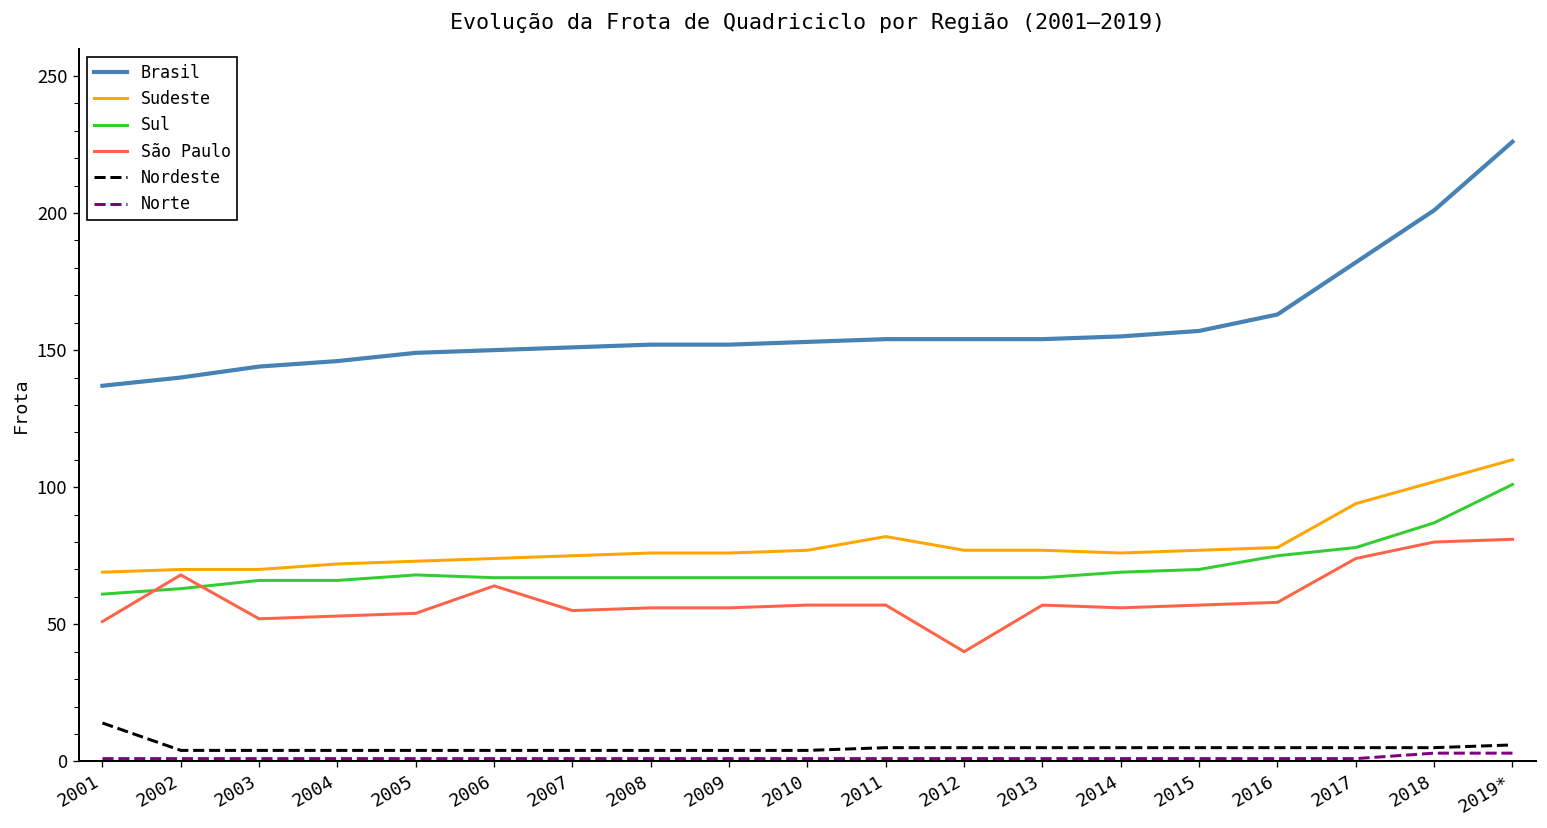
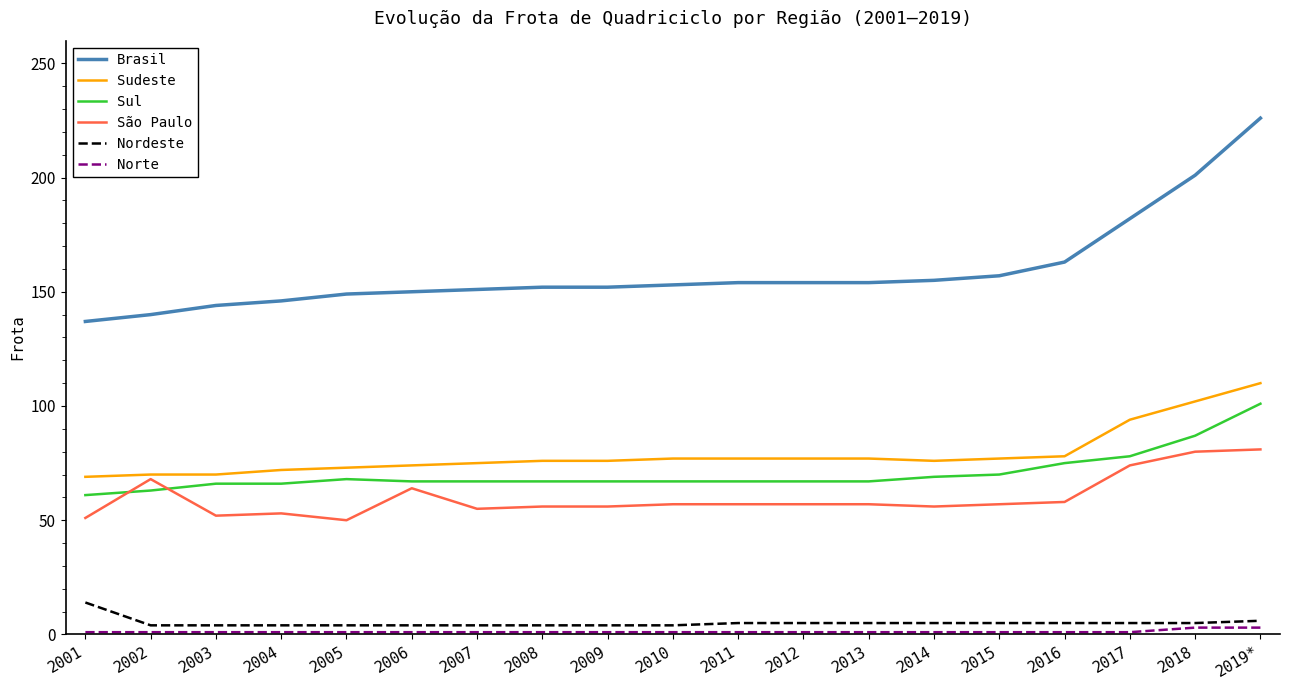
  {
    "Brasil": {
      "2001": 137,
      "2002": 140,
      "2003": 144,
      "2004": 146,
      "2005": 149,
      "2006": 150,
      "2007": 151,
      "2008": 152,
      "2009": 152,
      "2010": 153,
      "2011": 154,
      "2012": 154,
      "2013": 154,
      "2014": 155,
      "2015": 157,
      "2016": 163,
      "2017": 182,
      "2018": 201,
      "2019*": 226
    },
    "Sudeste": {
      "2001": 69,
      "2002": 70,
      "2003": 70,
      "2004": 72,
      "2005": 73,
      "2006": 74,
      "2007": 75,
      "2008": 76,
      "2009": 76,
      "2010": 77,
-     "2011": 82,
+     "2011": 77,
      "2012": 77,
      "2013": 77,
      "2014": 76,
      "2015": 77,
      "2016": 78,
      "2017": 94,
      "2018": 102,
      "2019*": 110
    },
    "Sul": {
      "2001": 61,
      "2002": 63,
      "2003": 66,
      "2004": 66,
      "2005": 68,
      "2006": 67,
      "2007": 67,
      "2008": 67,
      "2009": 67,
      "2010": 67,
      "2011": 67,
      "2012": 67,
      "2013": 67,
      "2014": 69,
      "2015": 70,
      "2016": 75,
      "2017": 78,
      "2018": 87,
      "2019*": 101
    },
    "São Paulo": {
      "2001": 51,
      "2002": 68,
      "2003": 52,
      "2004": 53,
-     "2005": 54,
+     "2005": 50,
      "2006": 64,
      "2007": 55,
      "2008": 56,
      "2009": 56,
      "2010": 57,
      "2011": 57,
-     "2012": 40,
+     "2012": 57,
      "2013": 57,
      "2014": 56,
      "2015": 57,
      "2016": 58,
      "2017": 74,
      "2018": 80,
      "2019*": 81
    },
    "Nordeste": {
      "2001": 14,
      "2002": 4,
      "2003": 4,
      "2004": 4,
      "2005": 4,
      "2006": 4,
      "2007": 4,
      "2008": 4,
      "2009": 4,
      "2010": 4,
      "2011": 5,
      "2012": 5,
      "2013": 5,
      "2014": 5,
      "2015": 5,
      "2016": 5,
      "2017": 5,
      "2018": 5,
      "2019*": 6
    },
    "Norte": {
      "2001": 1,
      "2002": 1,
      "2003": 1,
      "2004": 1,
      "2005": 1,
      "2006": 1,
      "2007": 1,
      "2008": 1,
      "2009": 1,
      "2010": 1,
      "2011": 1,
      "2012": 1,
      "2013": 1,
      "2014": 1,
      "2015": 1,
      "2016": 1,
      "2017": 1,
      "2018": 3,
      "2019*": 3
    }
  }
